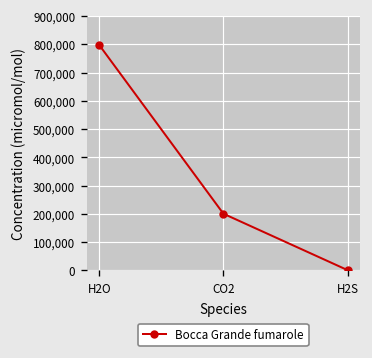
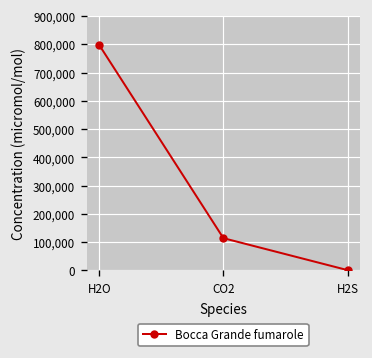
  {
    "H2O": "800,000",
-   "CO2": "200,000",
+   "CO2": "110,000",
    "H2S": "0"
  }
